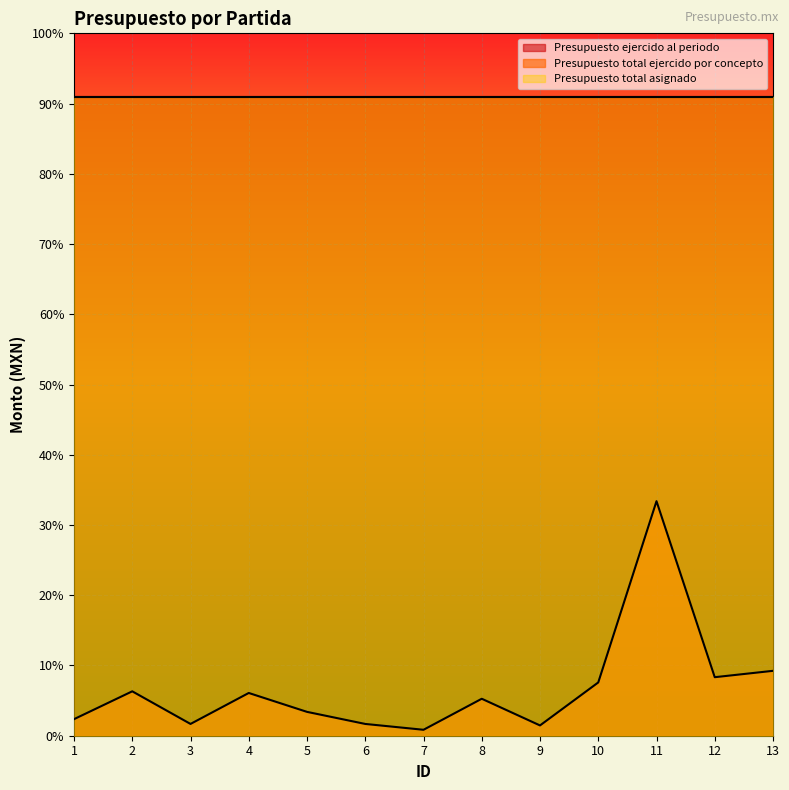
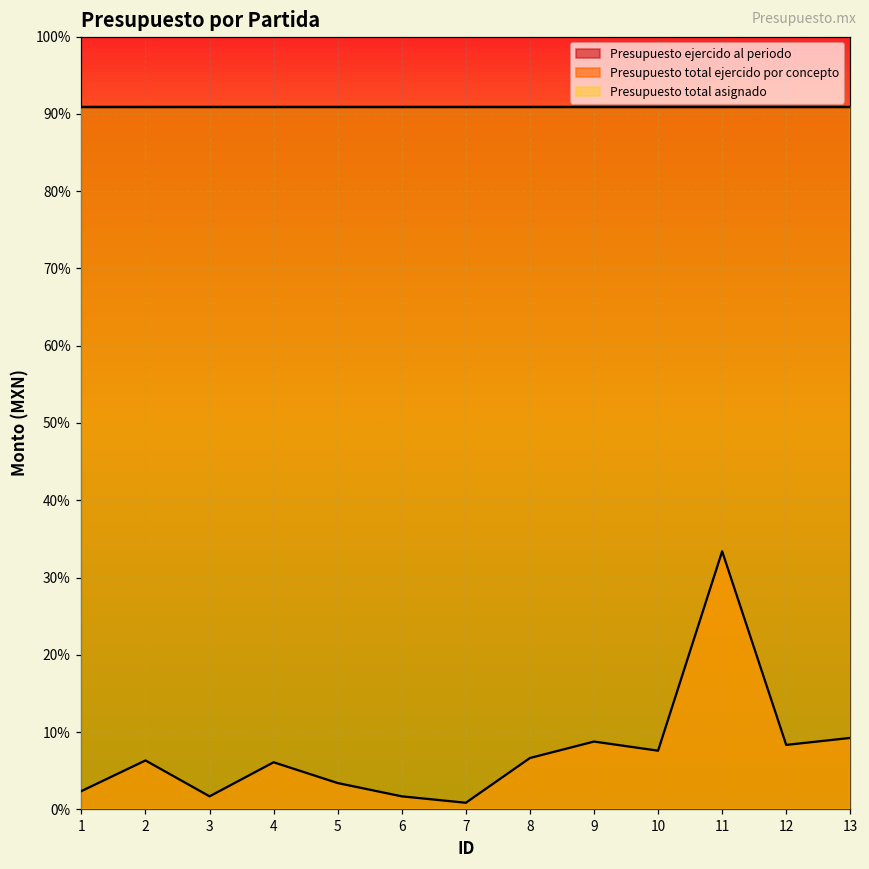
  {
    "Presupuesto total asignado": {
      "1": "91%",
      "2": "91%",
      "3": "91%",
      "4": "91%",
      "5": "91%",
      "6": "91%",
      "7": "91%",
      "8": "91%",
      "9": "91%",
      "10": "91%",
      "11": "91%",
      "12": "91%",
      "13": "91%"
    },
    "Presupuesto total ejercido por concepto": {
      "1": "2%",
      "2": "6%",
      "3": "2%",
      "4": "6%",
      "5": "3%",
      "6": "2%",
      "7": "1%",
-     "8": "5%",
-     "9": "1%",
+     "8": "7%",
+     "9": "9%",
      "10": "8%",
      "11": "33%",
      "12": "8%",
      "13": "9%"
    }
  }
